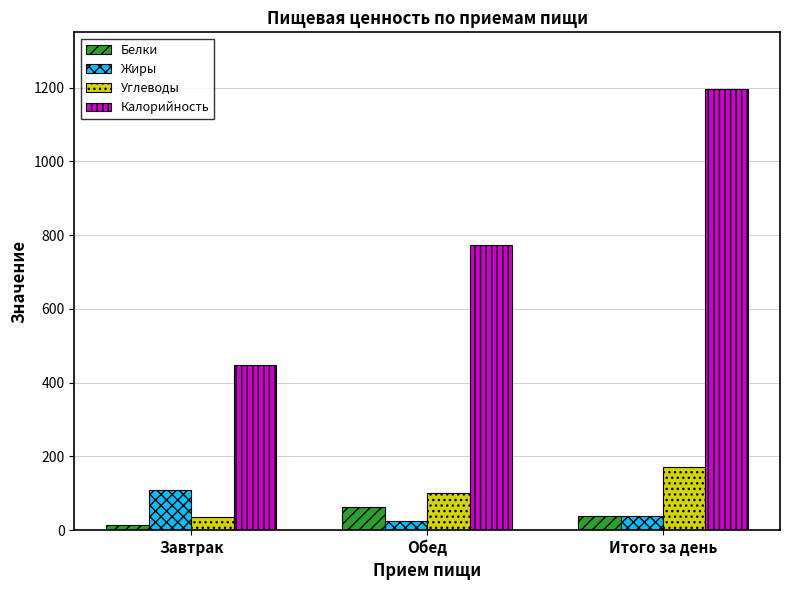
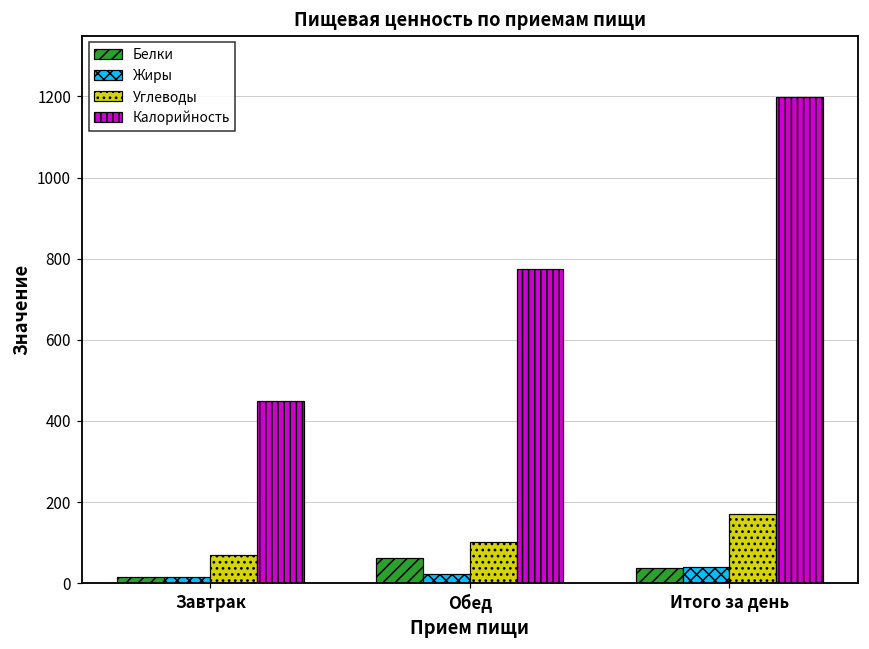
  {
    "Белки": {
      "Завтрак": 10,
      "Обед": 60,
      "Итого за день": 40
    },
    "Жиры": {
-     "Завтрак": 110,
+     "Завтрак": 20,
      "Обед": 20,
      "Итого за день": 40
    },
    "Углеводы": {
-     "Завтрак": 40,
+     "Завтрак": 70,
      "Обед": 100,
      "Итого за день": 170
    },
    "Калорийность": {
      "Завтрак": 450,
      "Обед": 770,
      "Итого за день": 1200
    }
  }
